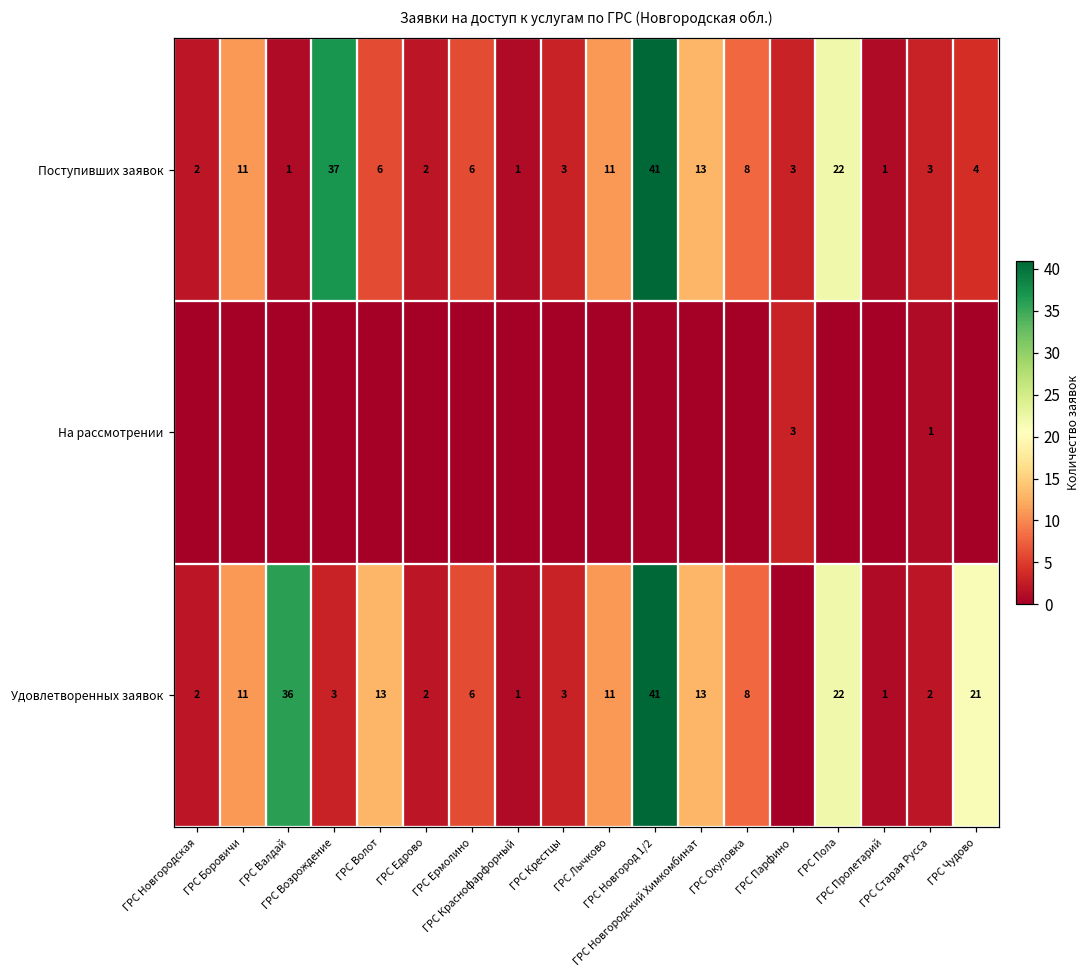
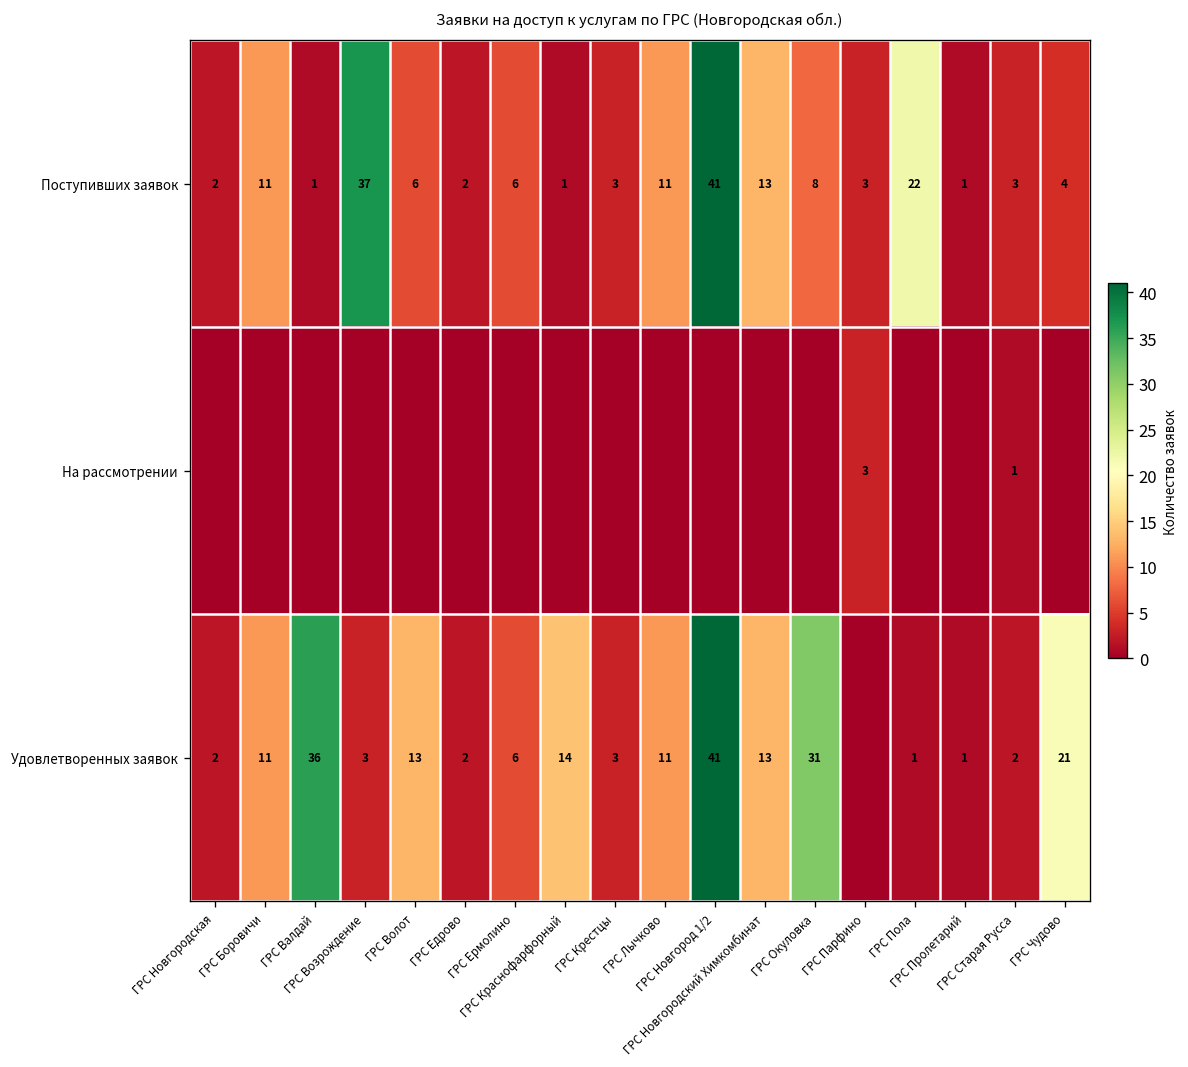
  {
    "Поступивших заявок": {
      "ГРС Новгородская": 2,
      "ГРС Боровичи": 11,
      "ГРС Валдай": 1,
      "ГРС Возрождение": 37,
      "ГРС Волот": 6,
      "ГРС Едрово": 2,
      "ГРС Ермолино": 6,
      "ГРС Краснофарфорный": 1,
      "ГРС Крестцы": 3,
      "ГРС Лычково": 11,
      "ГРС Новгород 1/2": 41,
      "ГРС Новгородский Химкомбинат": 13,
      "ГРС Окуловка": 8,
      "ГРС Парфино": 3,
      "ГРС Пола": 22,
      "ГРС Пролетарий": 1,
      "ГРС Старая Русса": 3,
      "ГРС Чудово": 4
    },
    "На рассмотрении": {
      "ГРС Парфино": 3,
      "ГРС Старая Русса": 1
    },
    "Удовлетворенных заявок": {
      "ГРС Новгородская": 2,
      "ГРС Боровичи": 11,
      "ГРС Валдай": 36,
      "ГРС Возрождение": 3,
      "ГРС Волот": 13,
      "ГРС Едрово": 2,
      "ГРС Ермолино": 6,
-     "ГРС Краснофарфорный": 1,
+     "ГРС Краснофарфорный": 14,
      "ГРС Крестцы": 3,
      "ГРС Лычково": 11,
      "ГРС Новгород 1/2": 41,
      "ГРС Новгородский Химкомбинат": 13,
-     "ГРС Окуловка": 8,
-     "ГРС Пола": 22,
+     "ГРС Окуловка": 31,
+     "ГРС Пола": 1,
      "ГРС Пролетарий": 1,
      "ГРС Старая Русса": 2,
      "ГРС Чудово": 21
    }
  }
